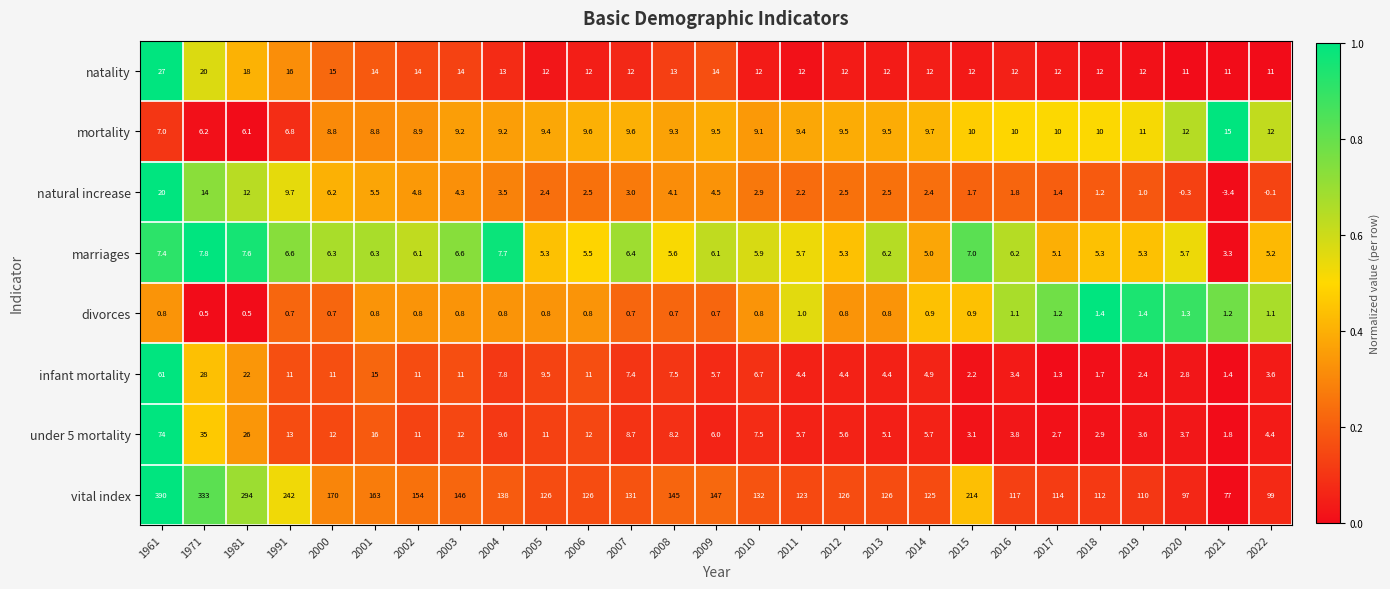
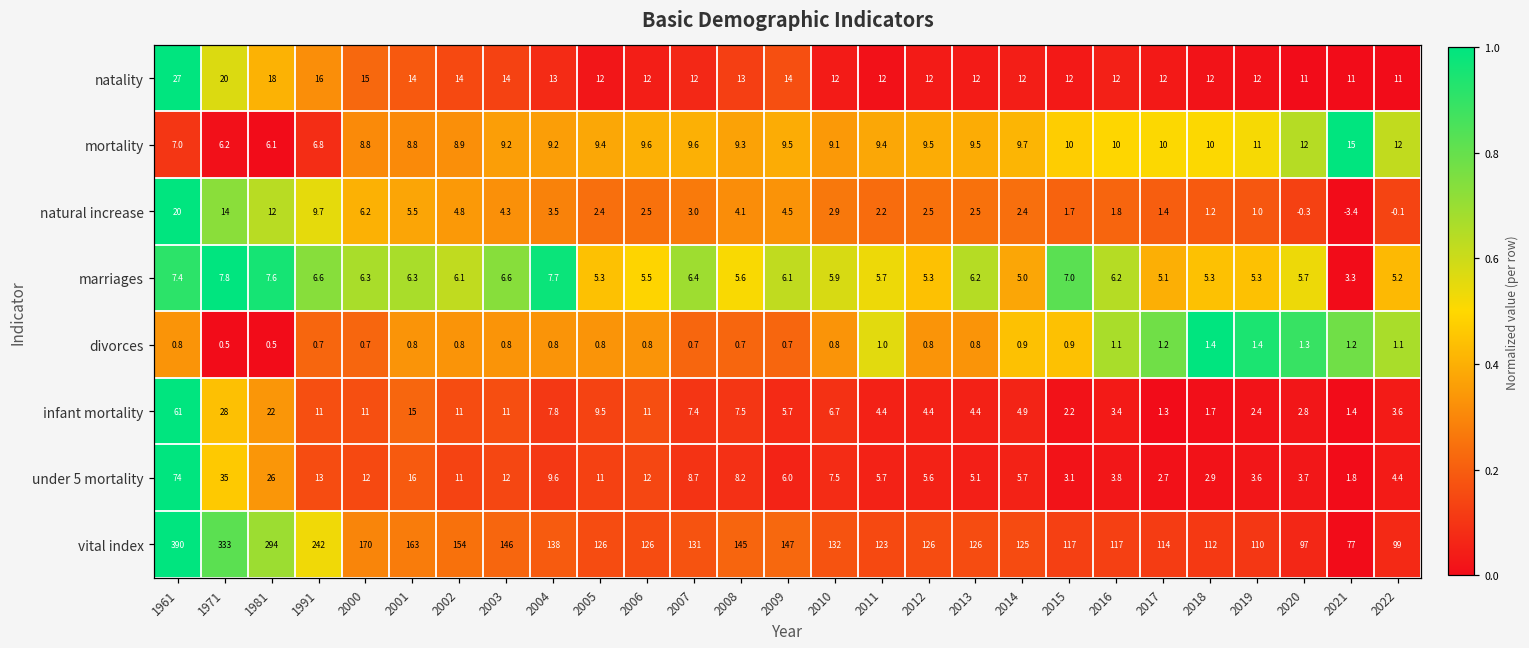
  {
    "vital index": {
      "1961": 390,
      "1971": 333,
      "1981": 294,
      "1991": 242,
      "2000": 170,
      "2001": 163,
      "2002": 154,
      "2003": 146,
      "2004": 138,
      "2005": 126,
      "2006": 126,
      "2007": 131,
      "2008": 145,
      "2009": 147,
      "2010": 132,
      "2011": 123,
      "2012": 126,
      "2013": 126,
      "2014": 125,
-     "2015": 214,
+     "2015": 117,
      "2016": 117,
      "2017": 114,
      "2018": 112,
      "2019": 110,
      "2020": 97,
      "2021": 77,
      "2022": 99
    }
  }
